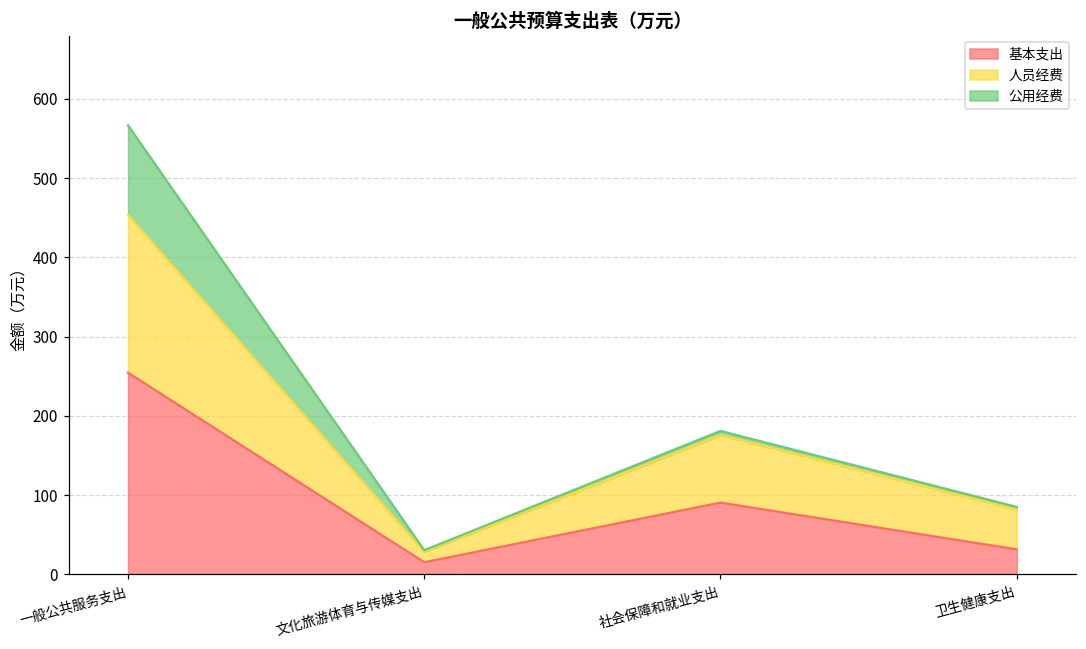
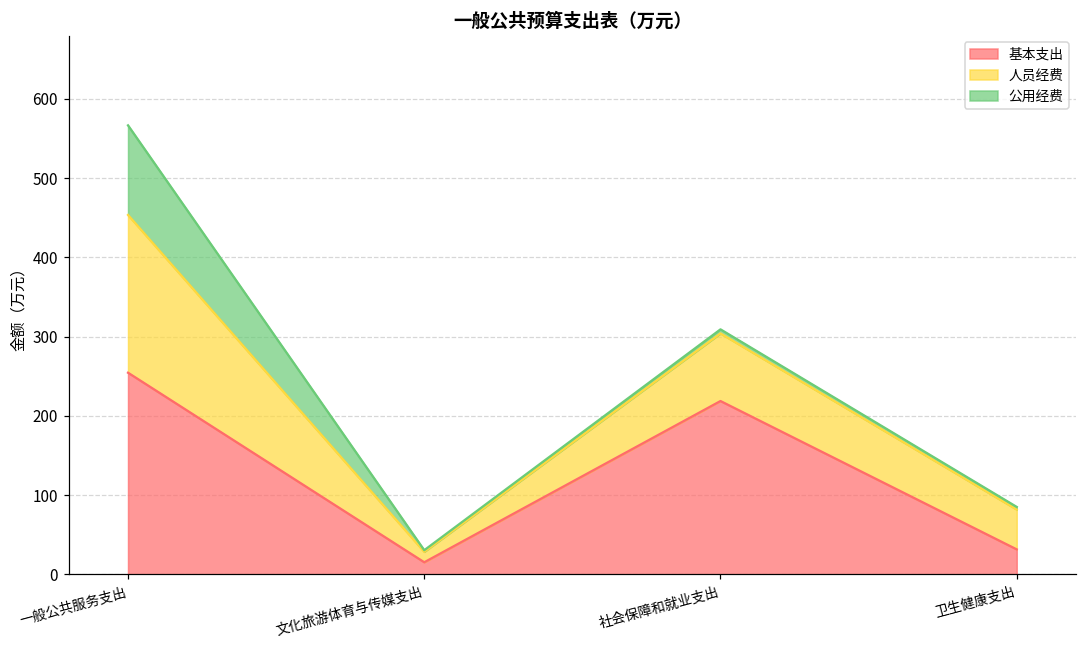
  {
    "基本支出": {
      "一般公共服务支出": 250,
      "文化旅游体育与传媒支出": 20,
-     "社会保障和就业支出": 90,
+     "社会保障和就业支出": 220,
      "卫生健康支出": 30
    },
    "人员经费": {
      "一般公共服务支出": 200,
      "社会保障和就业支出": 90
    },
    "公用经费": {
      "一般公共服务支出": 110,
      "社会保障和就业支出": 10
    }
  }
